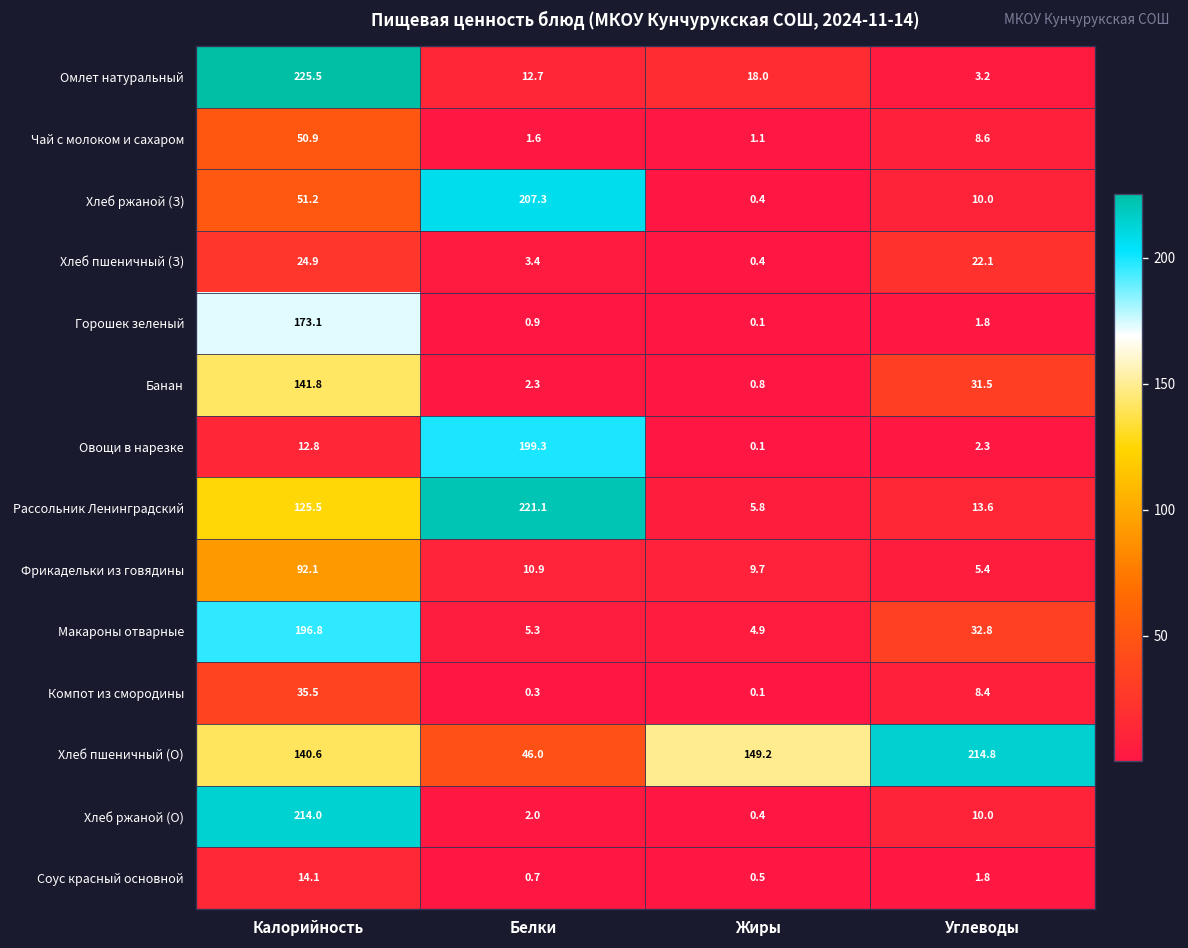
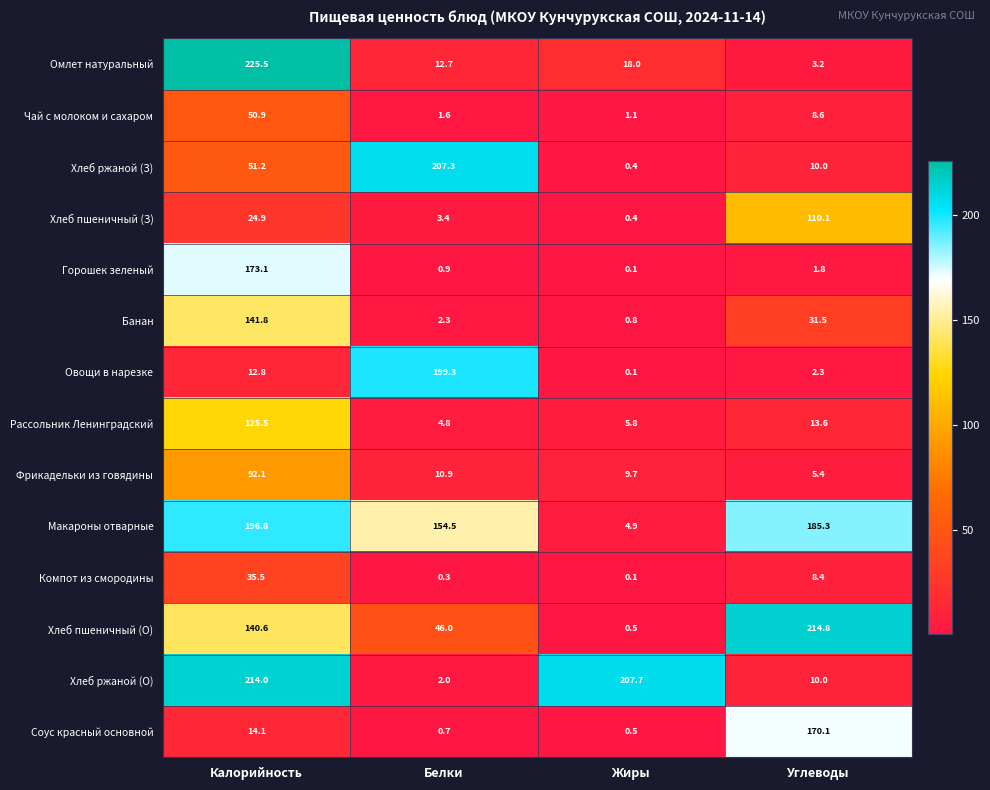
  {
    "Омлет натуральный": {
      "Калорийность": 225.5,
      "Белки": 12.7,
      "Жиры": 18.0,
      "Углеводы": 3.2
    },
    "Чай с молоком и сахаром": {
      "Калорийность": 50.9,
      "Белки": 1.6,
      "Жиры": 1.1,
      "Углеводы": 8.6
    },
    "Хлеб ржаной (З)": {
      "Калорийность": 51.2,
      "Белки": 207.3,
      "Жиры": 0.4,
      "Углеводы": 10.0
    },
    "Хлеб пшеничный (З)": {
      "Калорийность": 24.9,
      "Белки": 3.4,
      "Жиры": 0.4,
-     "Углеводы": 22.1
+     "Углеводы": 110.1
    },
    "Горошек зеленый": {
      "Калорийность": 173.1,
      "Белки": 0.9,
      "Жиры": 0.1,
      "Углеводы": 1.8
    },
    "Банан": {
      "Калорийность": 141.8,
      "Белки": 2.3,
      "Жиры": 0.8,
      "Углеводы": 31.5
    },
    "Овощи в нарезке": {
      "Калорийность": 12.8,
      "Белки": 199.3,
      "Жиры": 0.1,
      "Углеводы": 2.3
    },
    "Рассольник Ленинградский": {
      "Калорийность": 125.5,
-     "Белки": 221.1,
+     "Белки": 4.8,
      "Жиры": 5.8,
      "Углеводы": 13.6
    },
    "Фрикадельки из говядины": {
      "Калорийность": 92.1,
      "Белки": 10.9,
      "Жиры": 9.7,
      "Углеводы": 5.4
    },
    "Макароны отварные": {
      "Калорийность": 196.8,
-     "Белки": 5.3,
+     "Белки": 154.5,
      "Жиры": 4.9,
-     "Углеводы": 32.8
+     "Углеводы": 185.3
    },
    "Компот из смородины": {
      "Калорийность": 35.5,
      "Белки": 0.3,
      "Жиры": 0.1,
      "Углеводы": 8.4
    },
    "Хлеб пшеничный (О)": {
      "Калорийность": 140.6,
      "Белки": 46.0,
-     "Жиры": 149.2,
+     "Жиры": 0.5,
      "Углеводы": 214.8
    },
    "Хлеб ржаной (О)": {
      "Калорийность": 214.0,
      "Белки": 2.0,
-     "Жиры": 0.4,
+     "Жиры": 207.7,
      "Углеводы": 10.0
    },
    "Соус красный основной": {
      "Калорийность": 14.1,
      "Белки": 0.7,
      "Жиры": 0.5,
-     "Углеводы": 1.8
+     "Углеводы": 170.1
    }
  }
